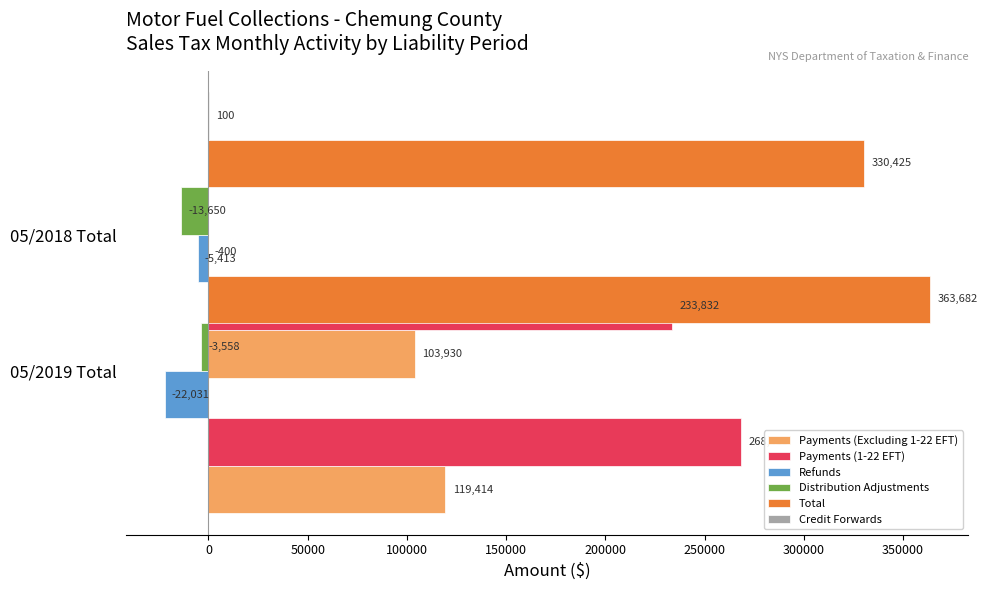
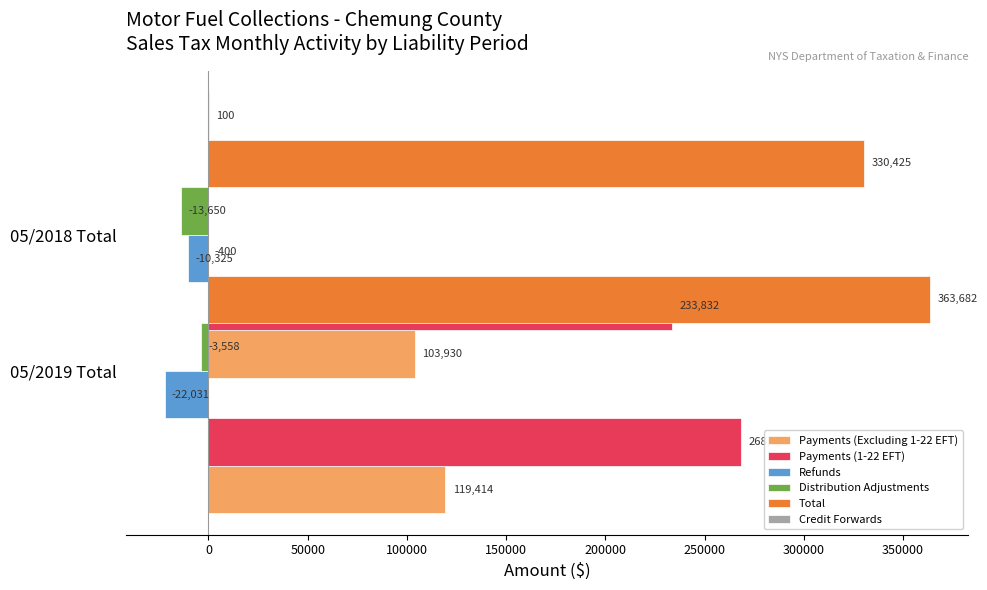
  {
    "Refunds": {
-     "05/2018 Total": "-5,413",
+     "05/2018 Total": "-10,325",
      "05/2019 Total": "-22,031"
    },
    "Distribution Adjustments": {
      "05/2018 Total": "-13,650",
      "05/2019 Total": "-3,558"
    }
  }
